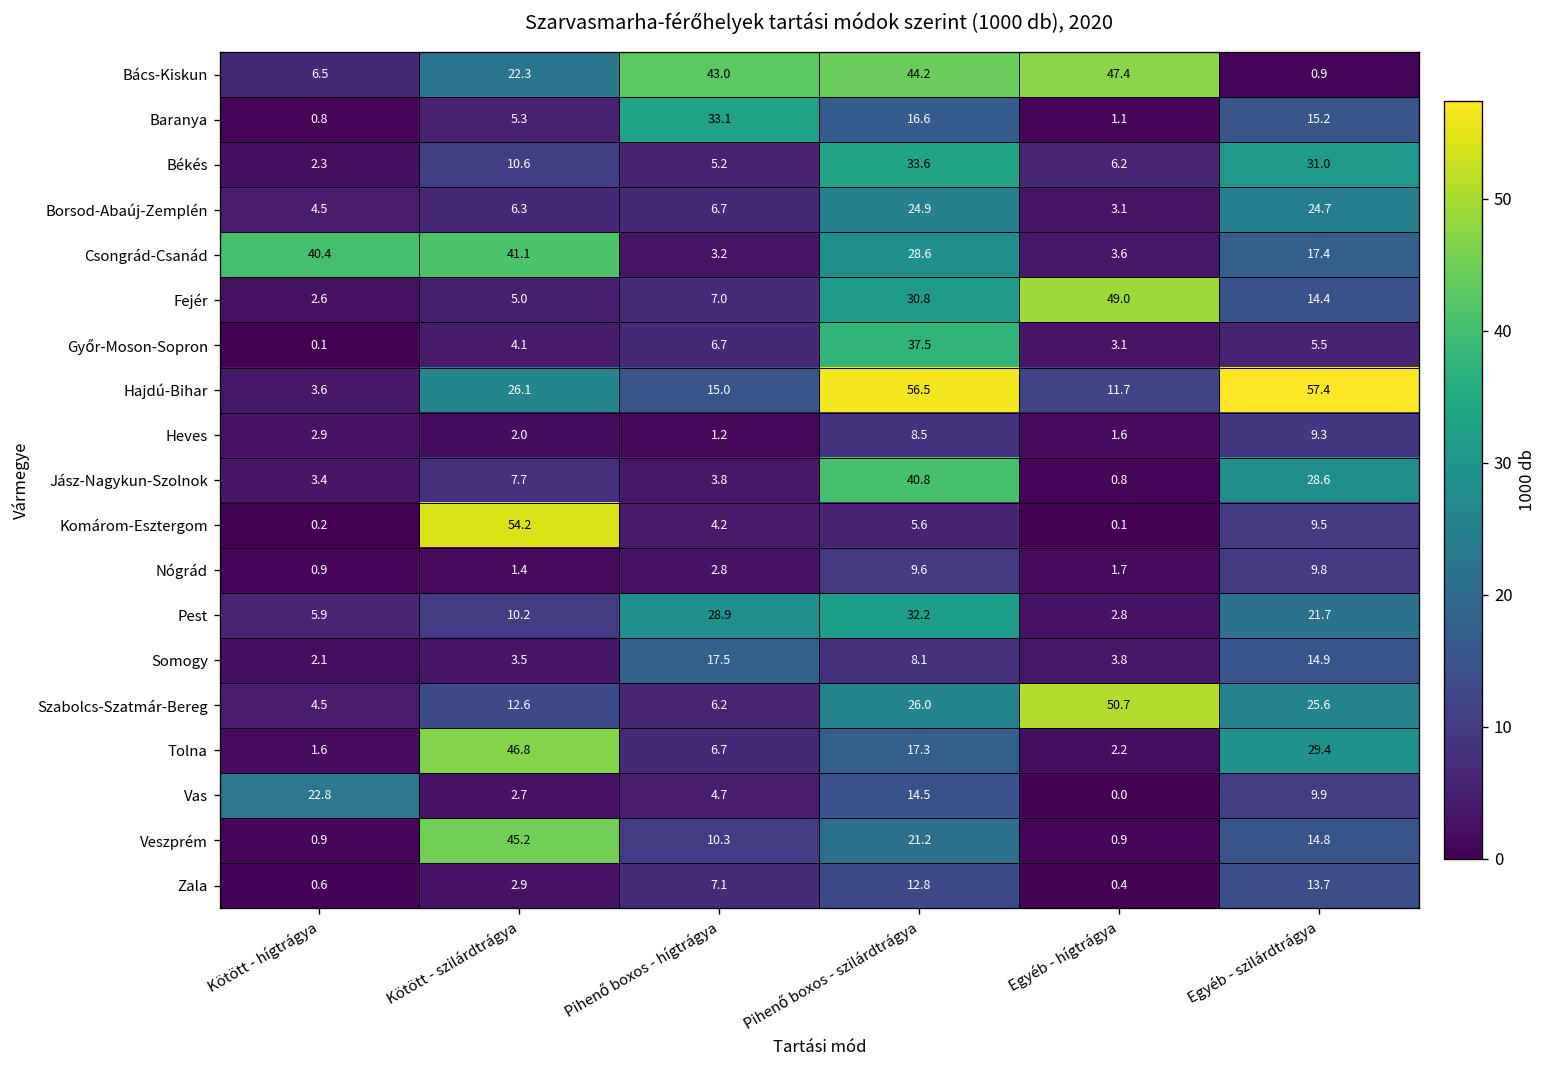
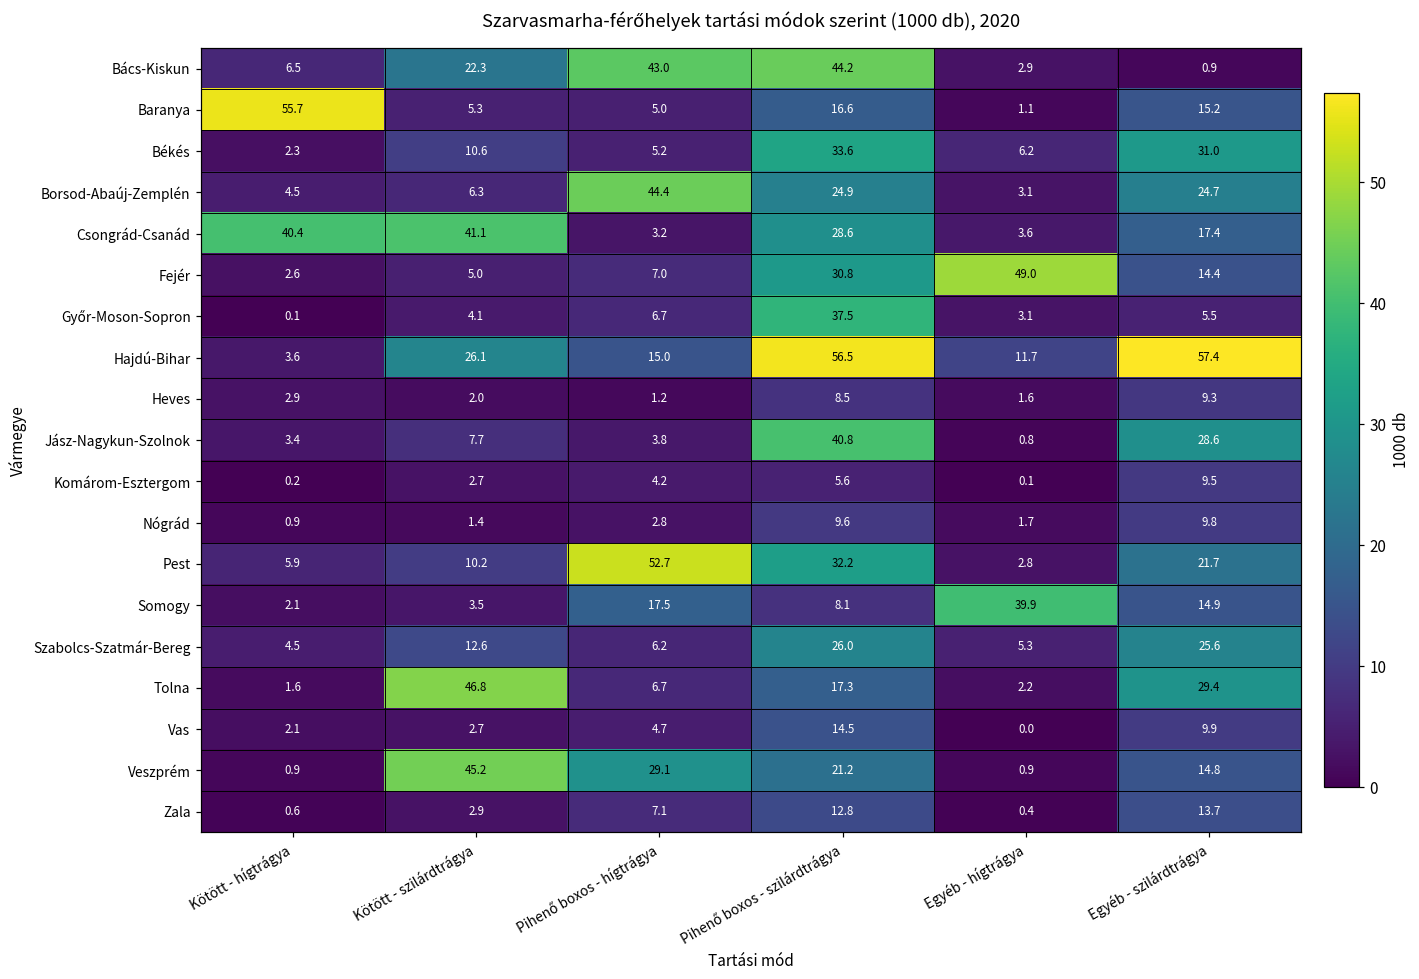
  {
    "Bács-Kiskun": {
      "Kötött - hígtrágya": 6.5,
      "Kötött - szilárdtrágya": 22.3,
      "Pihenő boxos - hígtrágya": 43.0,
      "Pihenő boxos - szilárdtrágya": 44.2,
-     "Egyéb - hígtrágya": 47.4,
+     "Egyéb - hígtrágya": 2.9,
      "Egyéb - szilárdtrágya": 0.9
    },
    "Baranya": {
-     "Kötött - hígtrágya": 0.8,
+     "Kötött - hígtrágya": 55.7,
      "Kötött - szilárdtrágya": 5.3,
-     "Pihenő boxos - hígtrágya": 33.1,
+     "Pihenő boxos - hígtrágya": 5.0,
      "Pihenő boxos - szilárdtrágya": 16.6,
      "Egyéb - hígtrágya": 1.1,
      "Egyéb - szilárdtrágya": 15.2
    },
    "Békés": {
      "Kötött - hígtrágya": 2.3,
      "Kötött - szilárdtrágya": 10.6,
      "Pihenő boxos - hígtrágya": 5.2,
      "Pihenő boxos - szilárdtrágya": 33.6,
      "Egyéb - hígtrágya": 6.2,
      "Egyéb - szilárdtrágya": 31.0
    },
    "Borsod-Abaúj-Zemplén": {
      "Kötött - hígtrágya": 4.5,
      "Kötött - szilárdtrágya": 6.3,
-     "Pihenő boxos - hígtrágya": 6.7,
+     "Pihenő boxos - hígtrágya": 44.4,
      "Pihenő boxos - szilárdtrágya": 24.9,
      "Egyéb - hígtrágya": 3.1,
      "Egyéb - szilárdtrágya": 24.7
    },
    "Csongrád-Csanád": {
      "Kötött - hígtrágya": 40.4,
      "Kötött - szilárdtrágya": 41.1,
      "Pihenő boxos - hígtrágya": 3.2,
      "Pihenő boxos - szilárdtrágya": 28.6,
      "Egyéb - hígtrágya": 3.6,
      "Egyéb - szilárdtrágya": 17.4
    },
    "Fejér": {
      "Kötött - hígtrágya": 2.6,
      "Kötött - szilárdtrágya": 5.0,
      "Pihenő boxos - hígtrágya": 7.0,
      "Pihenő boxos - szilárdtrágya": 30.8,
      "Egyéb - hígtrágya": 49.0,
      "Egyéb - szilárdtrágya": 14.4
    },
    "Győr-Moson-Sopron": {
      "Kötött - hígtrágya": 0.1,
      "Kötött - szilárdtrágya": 4.1,
      "Pihenő boxos - hígtrágya": 6.7,
      "Pihenő boxos - szilárdtrágya": 37.5,
      "Egyéb - hígtrágya": 3.1,
      "Egyéb - szilárdtrágya": 5.5
    },
    "Hajdú-Bihar": {
      "Kötött - hígtrágya": 3.6,
      "Kötött - szilárdtrágya": 26.1,
      "Pihenő boxos - hígtrágya": 15.0,
      "Pihenő boxos - szilárdtrágya": 56.5,
      "Egyéb - hígtrágya": 11.7,
      "Egyéb - szilárdtrágya": 57.4
    },
    "Heves": {
      "Kötött - hígtrágya": 2.9,
      "Kötött - szilárdtrágya": 2.0,
      "Pihenő boxos - hígtrágya": 1.2,
      "Pihenő boxos - szilárdtrágya": 8.5,
      "Egyéb - hígtrágya": 1.6,
      "Egyéb - szilárdtrágya": 9.3
    },
    "Jász-Nagykun-Szolnok": {
      "Kötött - hígtrágya": 3.4,
      "Kötött - szilárdtrágya": 7.7,
      "Pihenő boxos - hígtrágya": 3.8,
      "Pihenő boxos - szilárdtrágya": 40.8,
      "Egyéb - hígtrágya": 0.8,
      "Egyéb - szilárdtrágya": 28.6
    },
    "Komárom-Esztergom": {
      "Kötött - hígtrágya": 0.2,
-     "Kötött - szilárdtrágya": 54.2,
+     "Kötött - szilárdtrágya": 2.7,
      "Pihenő boxos - hígtrágya": 4.2,
      "Pihenő boxos - szilárdtrágya": 5.6,
      "Egyéb - hígtrágya": 0.1,
      "Egyéb - szilárdtrágya": 9.5
    },
    "Nógrád": {
      "Kötött - hígtrágya": 0.9,
      "Kötött - szilárdtrágya": 1.4,
      "Pihenő boxos - hígtrágya": 2.8,
      "Pihenő boxos - szilárdtrágya": 9.6,
      "Egyéb - hígtrágya": 1.7,
      "Egyéb - szilárdtrágya": 9.8
    },
    "Pest": {
      "Kötött - hígtrágya": 5.9,
      "Kötött - szilárdtrágya": 10.2,
-     "Pihenő boxos - hígtrágya": 28.9,
+     "Pihenő boxos - hígtrágya": 52.7,
      "Pihenő boxos - szilárdtrágya": 32.2,
      "Egyéb - hígtrágya": 2.8,
      "Egyéb - szilárdtrágya": 21.7
    },
    "Somogy": {
      "Kötött - hígtrágya": 2.1,
      "Kötött - szilárdtrágya": 3.5,
      "Pihenő boxos - hígtrágya": 17.5,
      "Pihenő boxos - szilárdtrágya": 8.1,
-     "Egyéb - hígtrágya": 3.8,
+     "Egyéb - hígtrágya": 39.9,
      "Egyéb - szilárdtrágya": 14.9
    },
    "Szabolcs-Szatmár-Bereg": {
      "Kötött - hígtrágya": 4.5,
      "Kötött - szilárdtrágya": 12.6,
      "Pihenő boxos - hígtrágya": 6.2,
      "Pihenő boxos - szilárdtrágya": 26.0,
-     "Egyéb - hígtrágya": 50.7,
+     "Egyéb - hígtrágya": 5.3,
      "Egyéb - szilárdtrágya": 25.6
    },
    "Tolna": {
      "Kötött - hígtrágya": 1.6,
      "Kötött - szilárdtrágya": 46.8,
      "Pihenő boxos - hígtrágya": 6.7,
      "Pihenő boxos - szilárdtrágya": 17.3,
      "Egyéb - hígtrágya": 2.2,
      "Egyéb - szilárdtrágya": 29.4
    },
    "Vas": {
-     "Kötött - hígtrágya": 22.8,
+     "Kötött - hígtrágya": 2.1,
      "Kötött - szilárdtrágya": 2.7,
      "Pihenő boxos - hígtrágya": 4.7,
      "Pihenő boxos - szilárdtrágya": 14.5,
      "Egyéb - hígtrágya": 0.0,
      "Egyéb - szilárdtrágya": 9.9
    },
    "Veszprém": {
      "Kötött - hígtrágya": 0.9,
      "Kötött - szilárdtrágya": 45.2,
-     "Pihenő boxos - hígtrágya": 10.3,
+     "Pihenő boxos - hígtrágya": 29.1,
      "Pihenő boxos - szilárdtrágya": 21.2,
      "Egyéb - hígtrágya": 0.9,
      "Egyéb - szilárdtrágya": 14.8
    },
    "Zala": {
      "Kötött - hígtrágya": 0.6,
      "Kötött - szilárdtrágya": 2.9,
      "Pihenő boxos - hígtrágya": 7.1,
      "Pihenő boxos - szilárdtrágya": 12.8,
      "Egyéb - hígtrágya": 0.4,
      "Egyéb - szilárdtrágya": 13.7
    }
  }
